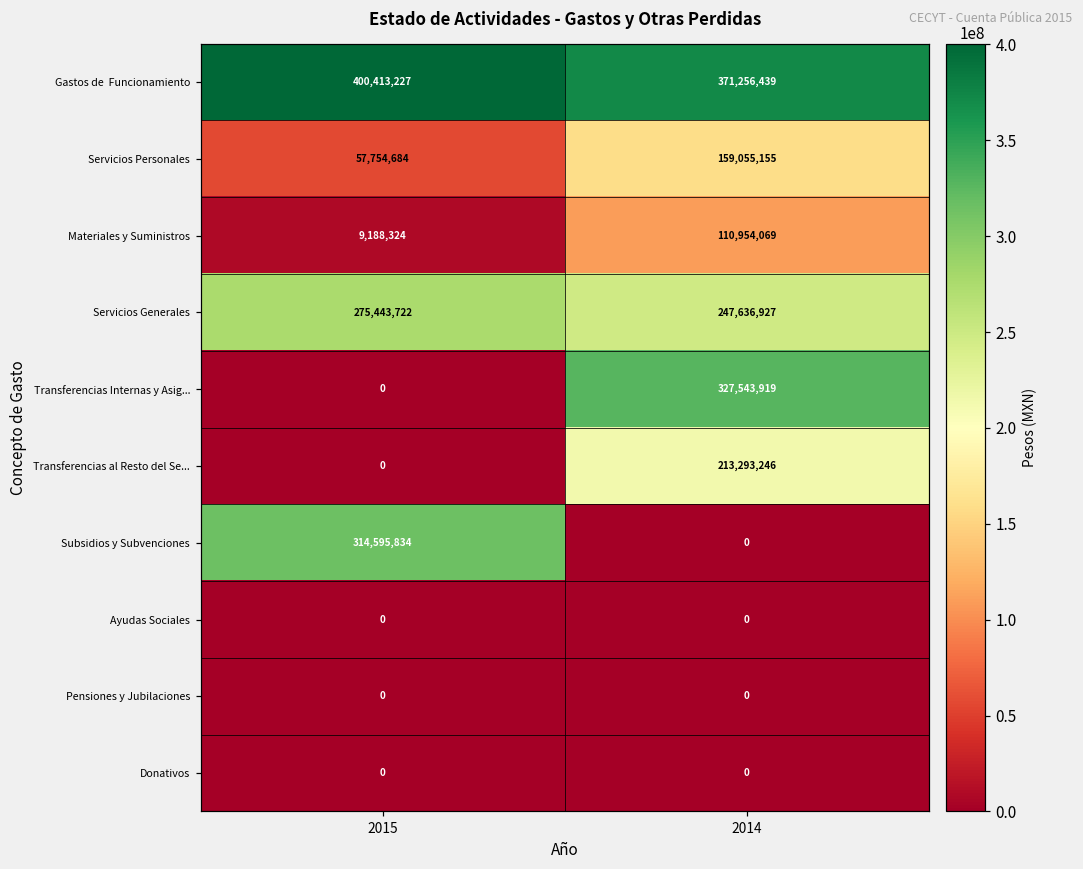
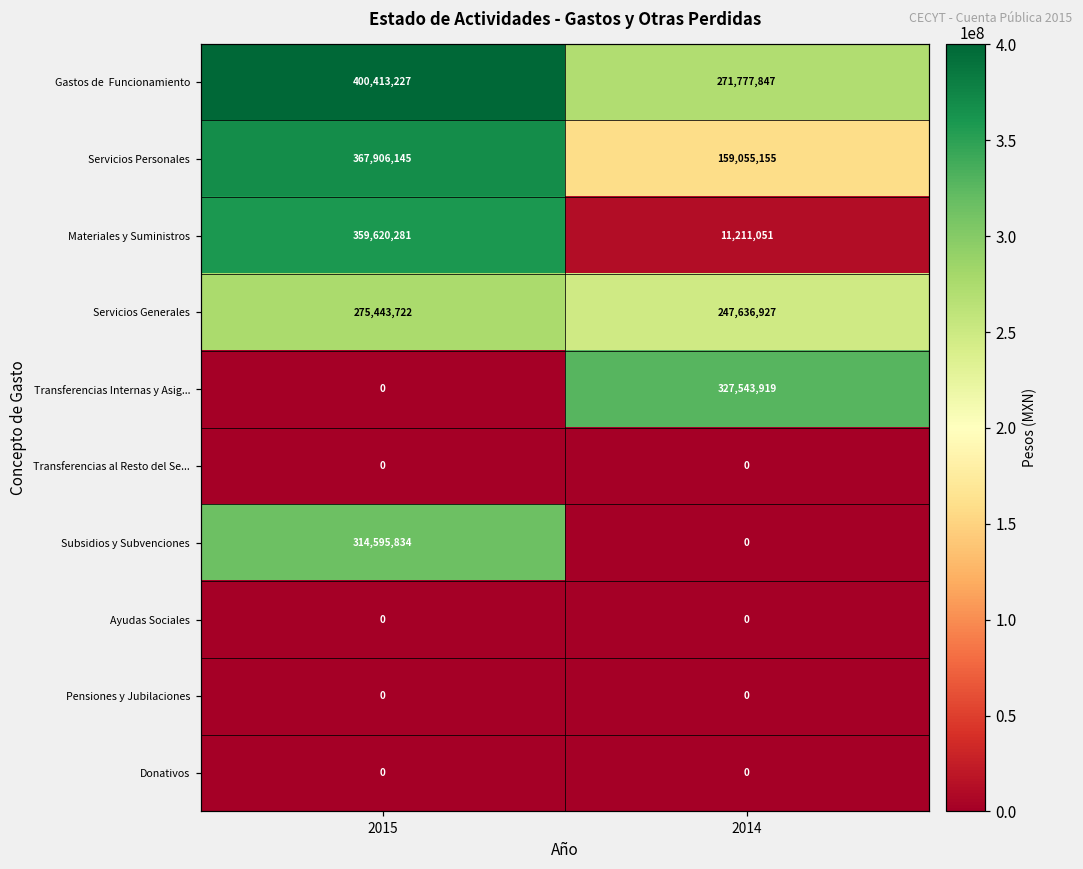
  {
    "Gastos de Funcionamiento": {
      "2015": "400,413,227",
-     "2014": "371,256,439"
+     "2014": "271,777,847"
    },
    "Servicios Personales": {
-     "2015": "57,754,684",
+     "2015": "367,906,145",
      "2014": "159,055,155"
    },
    "Materiales y Suministros": {
-     "2015": "9,188,324",
-     "2014": "110,954,069"
+     "2015": "359,620,281",
+     "2014": "11,211,051"
    },
    "Servicios Generales": {
      "2015": "275,443,722",
      "2014": "247,636,927"
    },
    "Transferencias Internas y Asig...": {
      "2015": "0",
      "2014": "327,543,919"
    },
    "Transferencias al Resto del Se...": {
      "2015": "0",
-     "2014": "213,293,246"
+     "2014": "0"
    },
    "Subsidios y Subvenciones": {
      "2015": "314,595,834",
      "2014": "0"
    },
    "Ayudas Sociales": {
      "2015": "0",
      "2014": "0"
    },
    "Pensiones y Jubilaciones": {
      "2015": "0",
      "2014": "0"
    },
    "Donativos": {
      "2015": "0",
      "2014": "0"
    }
  }
